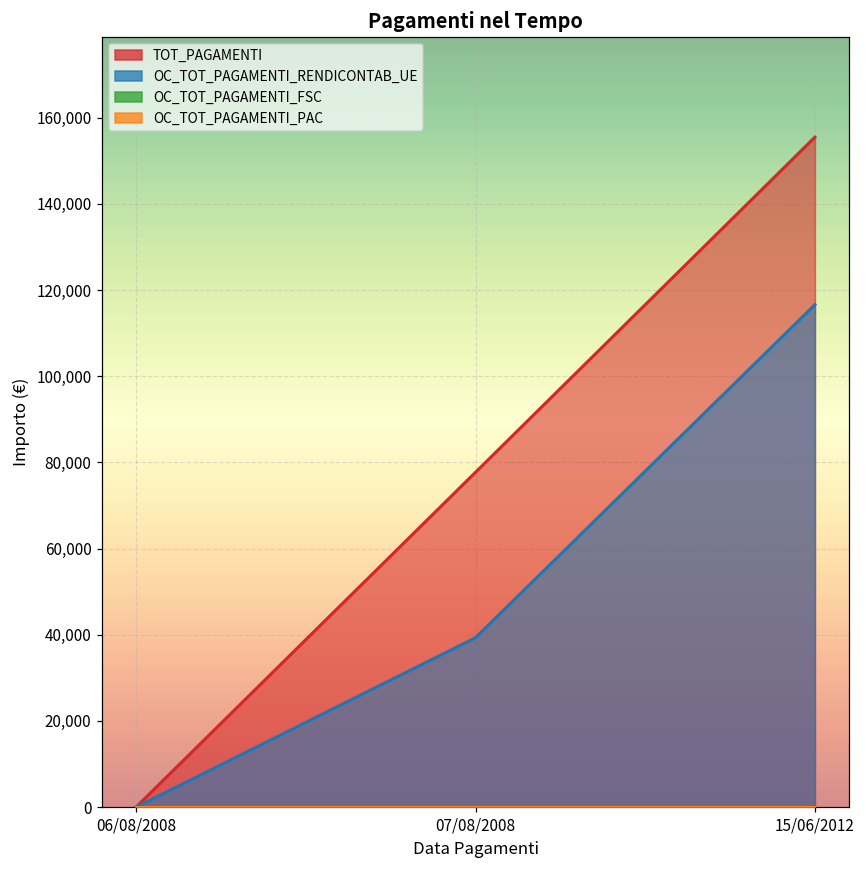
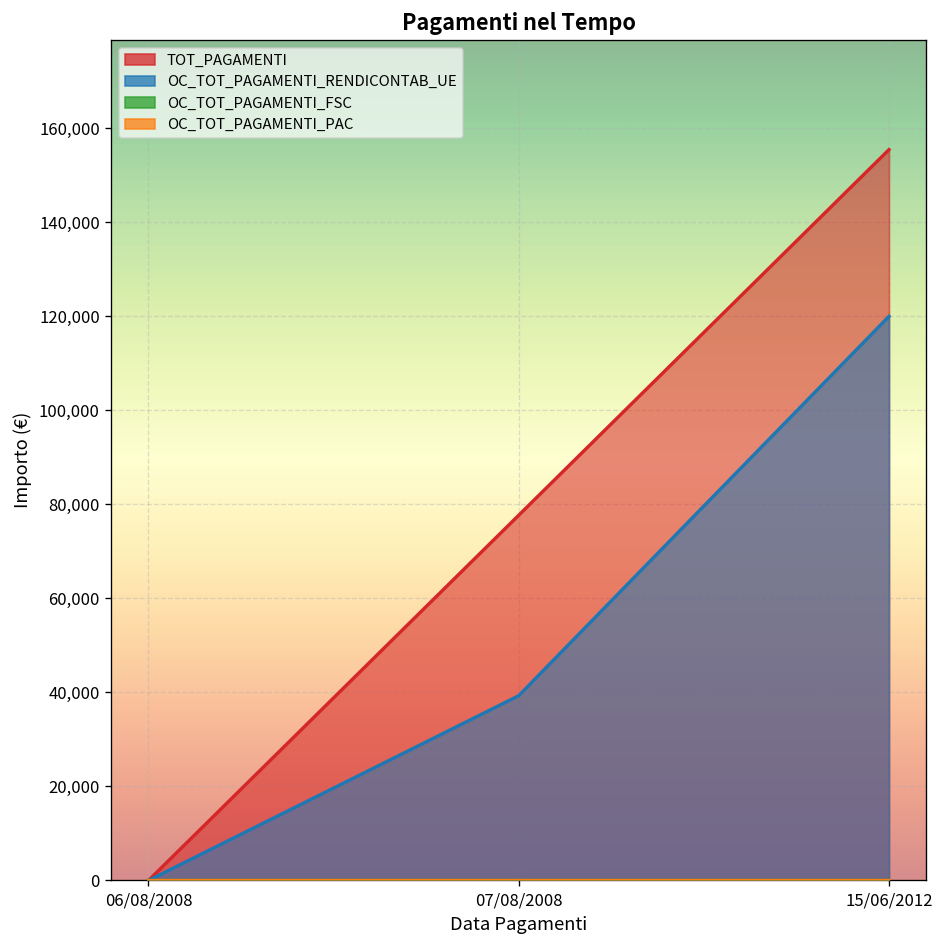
  {
    "TOT_PAGAMENTI": {
      "07/08/2008": "78,000",
      "15/06/2012": "155,000"
    },
    "OC_TOT_PAGAMENTI_RENDICONTAB_UE": {
      "07/08/2008": "39,000",
-     "15/06/2012": "117,000"
+     "15/06/2012": "120,000"
    },
    "OC_TOT_PAGAMENTI_PAC": {
      "07/08/2008": "0",
      "15/06/2012": "0"
    }
  }
